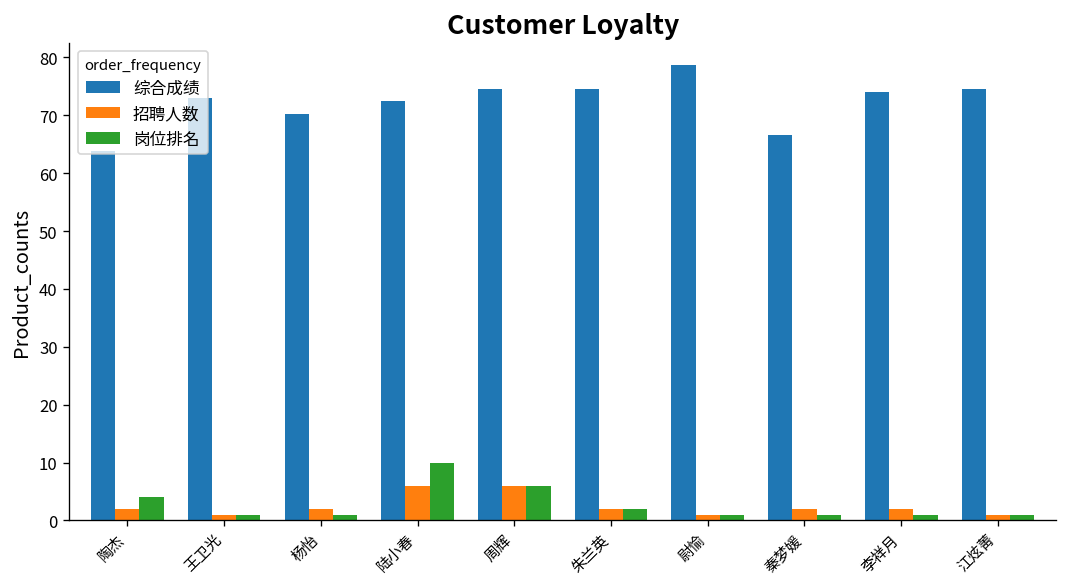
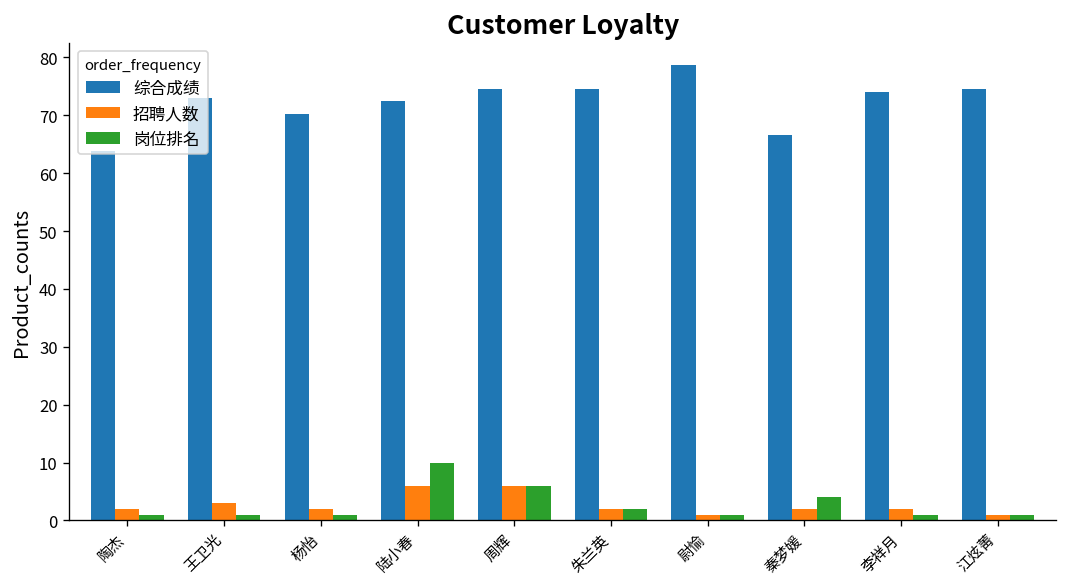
  {
    "综合成绩": {
      "杨怡": 70,
      "陆小春": 73,
      "周辉": 75,
      "朱兰英": 75,
      "尉愉": 79,
      "秦梦媛": 67,
      "李祥月": 74,
      "江炫菁": 75
    },
    "招聘人数": {
      "陶杰": 2,
-     "王卫光": 1,
+     "王卫光": 3,
      "杨怡": 2,
      "陆小春": 6,
      "周辉": 6,
      "朱兰英": 2,
      "尉愉": 1,
      "秦梦媛": 2,
      "李祥月": 2,
      "江炫菁": 1
    },
    "岗位排名": {
-     "陶杰": 4,
+     "陶杰": 1,
      "王卫光": 1,
      "杨怡": 1,
      "陆小春": 10,
      "周辉": 6,
      "朱兰英": 2,
      "尉愉": 1,
-     "秦梦媛": 1,
+     "秦梦媛": 4,
      "李祥月": 1,
      "江炫菁": 1
    }
  }
